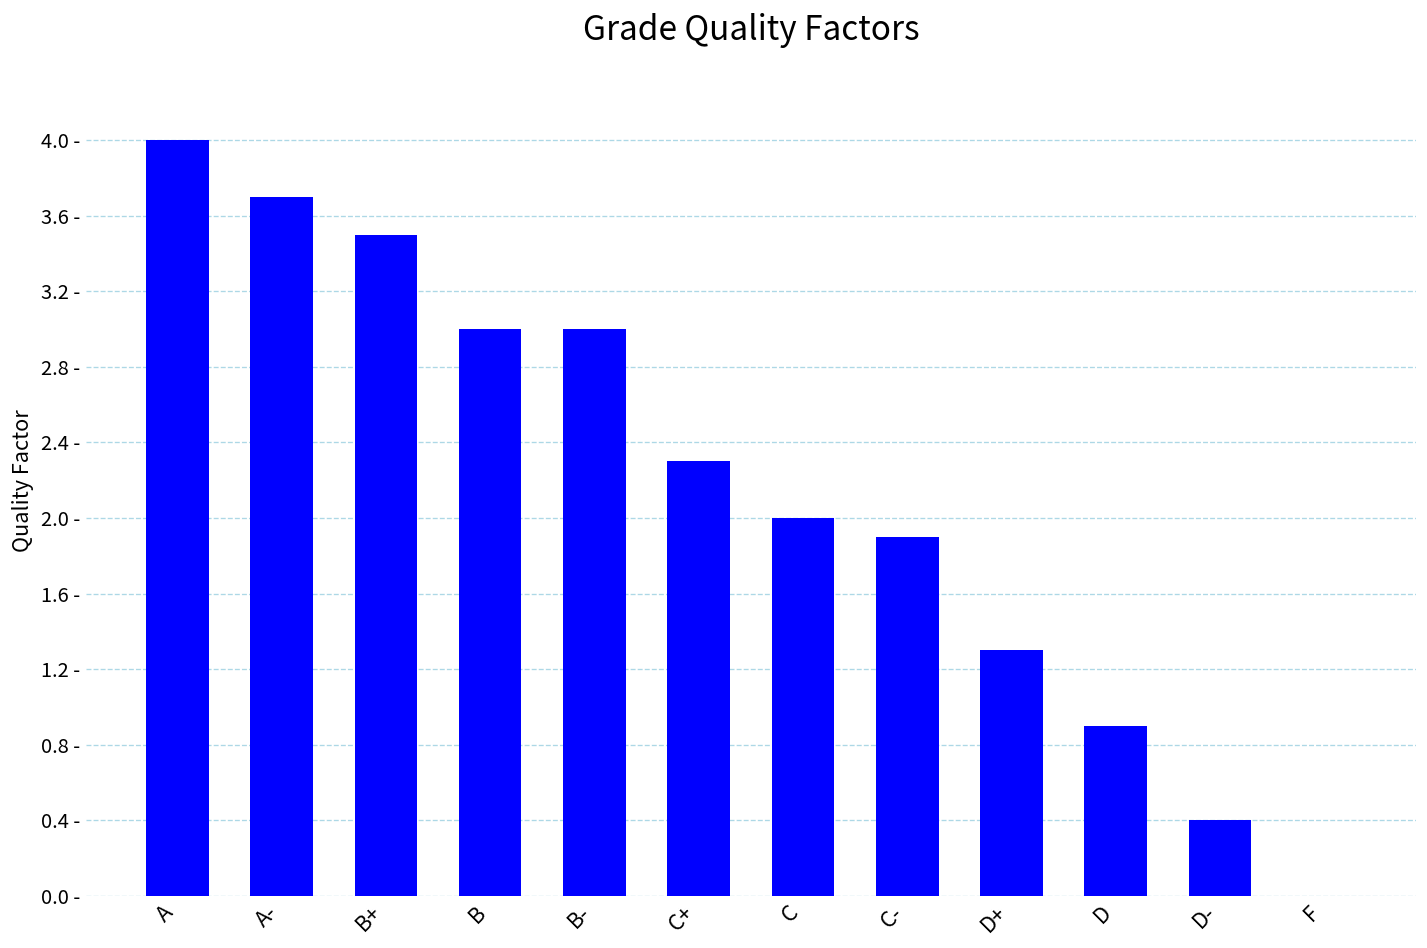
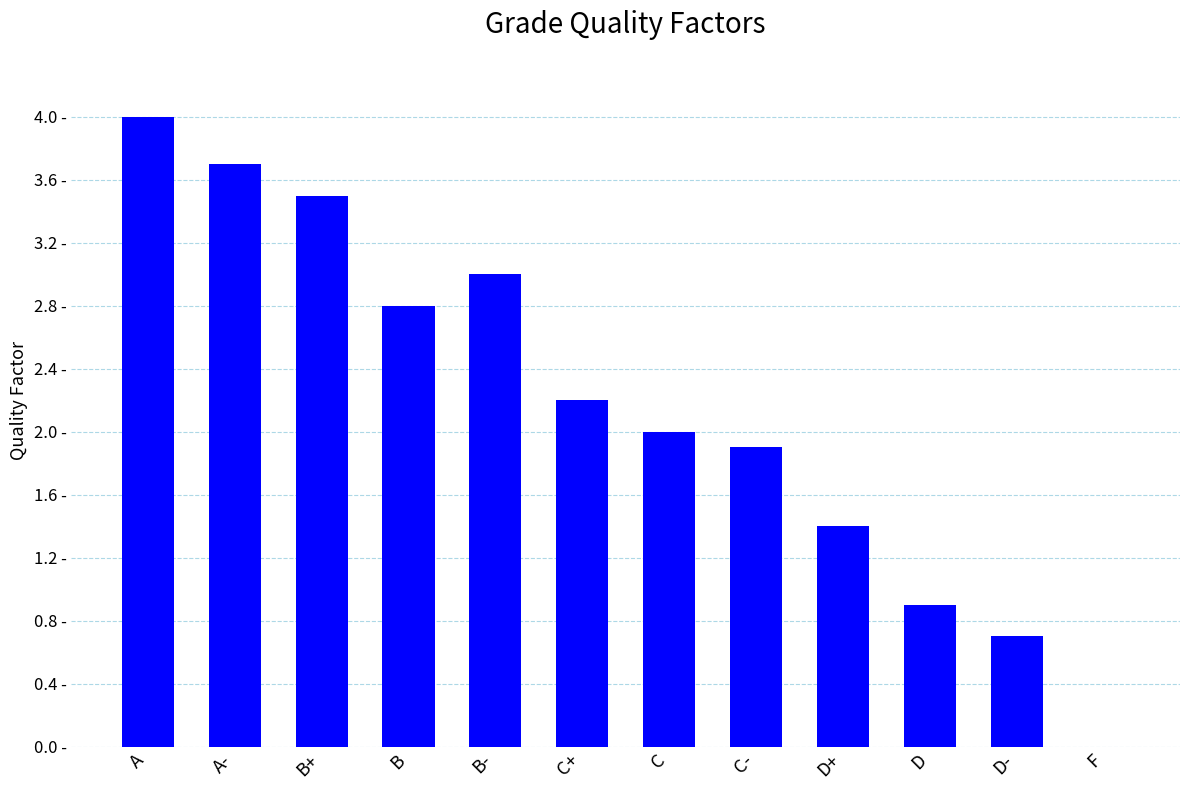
  {
    "A": "4.0 -",
    "A-": "3.7 -",
    "B+": "3.5 -",
-   "B": "3.0 -",
+   "B": "2.8 -",
    "B-": "3.0 -",
-   "C+": "2.3 -",
+   "C+": "2.2 -",
    "C": "2.0 -",
    "C-": "1.9 -",
-   "D+": "1.3 -",
+   "D+": "1.4 -",
    "D": "0.9 -",
-   "D-": "0.4 -",
+   "D-": "0.7 -",
    "F": "0.0 -"
  }
